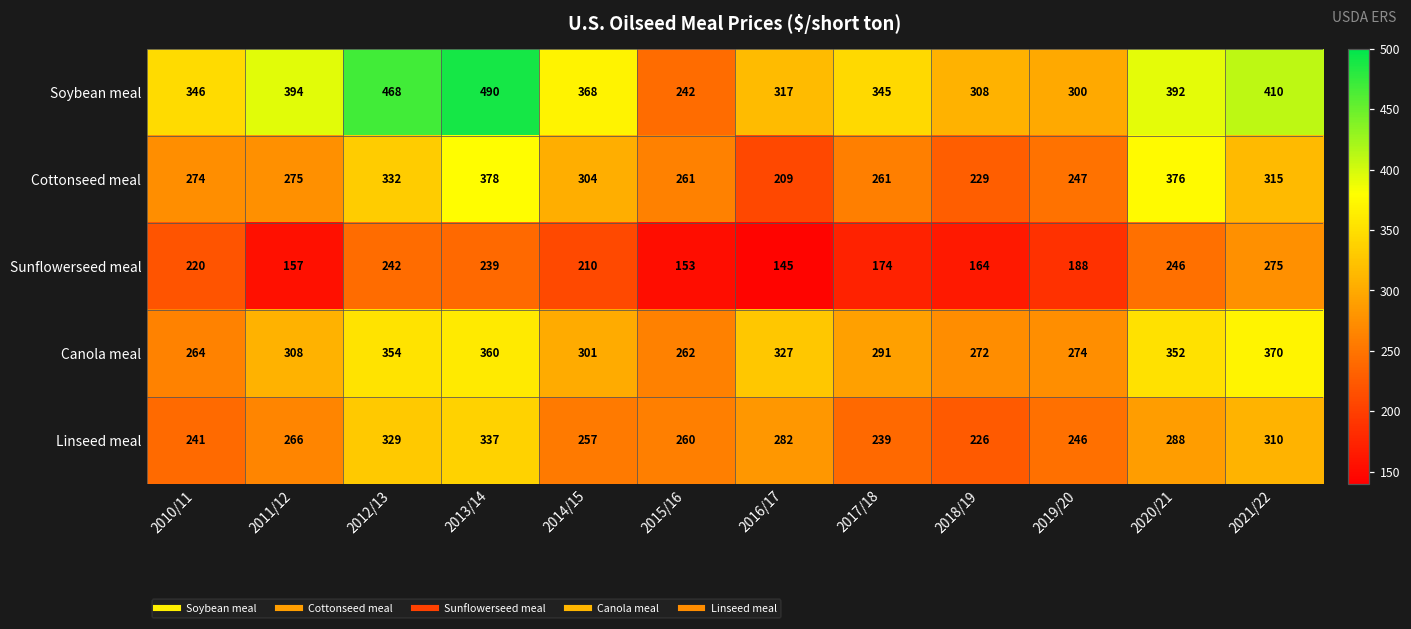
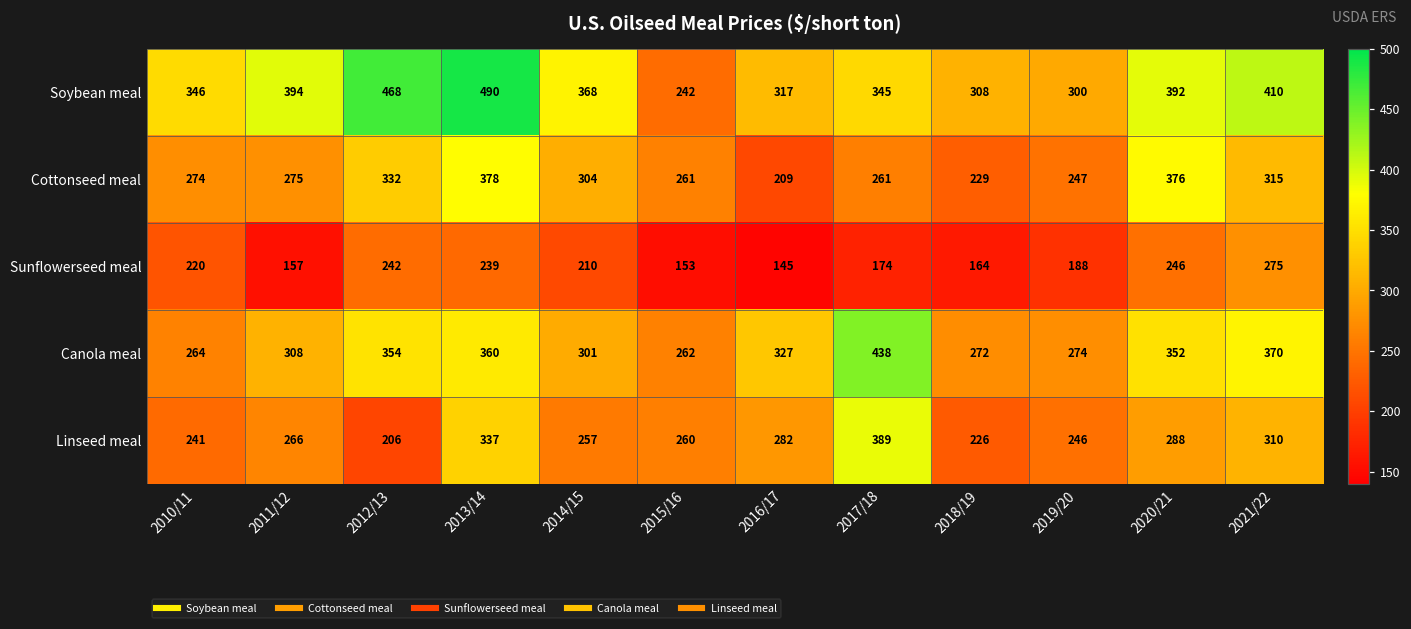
  {
    "Soybean meal": {
      "2010/11": 346,
      "2011/12": 394,
      "2012/13": 468,
      "2013/14": 490,
      "2014/15": 368,
      "2015/16": 242,
      "2016/17": 317,
      "2017/18": 345,
      "2018/19": 308,
      "2019/20": 300,
      "2020/21": 392,
      "2021/22": 410
    },
    "Cottonseed meal": {
      "2010/11": 274,
      "2011/12": 275,
      "2012/13": 332,
      "2013/14": 378,
      "2014/15": 304,
      "2015/16": 261,
      "2016/17": 209,
      "2017/18": 261,
      "2018/19": 229,
      "2019/20": 247,
      "2020/21": 376,
      "2021/22": 315
    },
    "Sunflowerseed meal": {
      "2010/11": 220,
      "2011/12": 157,
      "2012/13": 242,
      "2013/14": 239,
      "2014/15": 210,
      "2015/16": 153,
      "2016/17": 145,
      "2017/18": 174,
      "2018/19": 164,
      "2019/20": 188,
      "2020/21": 246,
      "2021/22": 275
    },
    "Canola meal": {
      "2010/11": 264,
      "2011/12": 308,
      "2012/13": 354,
      "2013/14": 360,
      "2014/15": 301,
      "2015/16": 262,
      "2016/17": 327,
-     "2017/18": 291,
+     "2017/18": 438,
      "2018/19": 272,
      "2019/20": 274,
      "2020/21": 352,
      "2021/22": 370
    },
    "Linseed meal": {
      "2010/11": 241,
      "2011/12": 266,
-     "2012/13": 329,
+     "2012/13": 206,
      "2013/14": 337,
      "2014/15": 257,
      "2015/16": 260,
      "2016/17": 282,
-     "2017/18": 239,
+     "2017/18": 389,
      "2018/19": 226,
      "2019/20": 246,
      "2020/21": 288,
      "2021/22": 310
    }
  }
